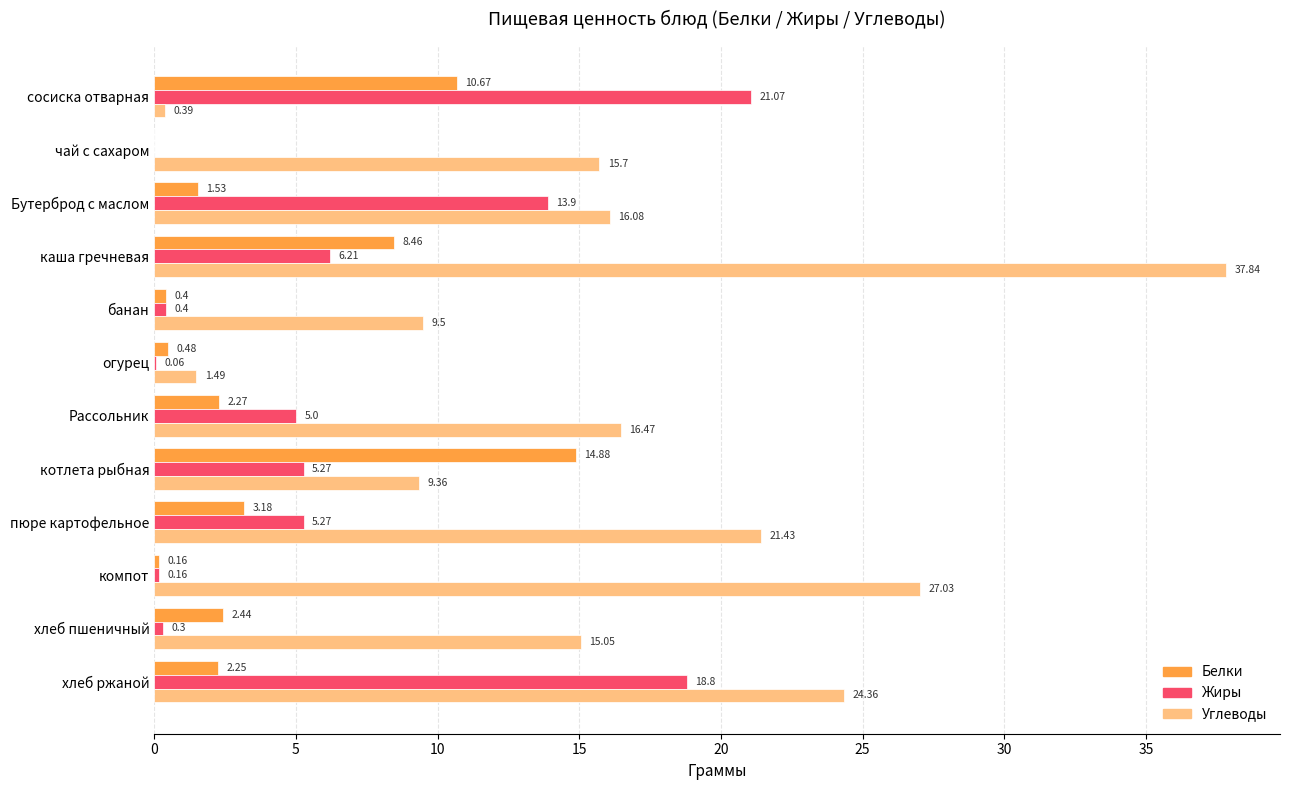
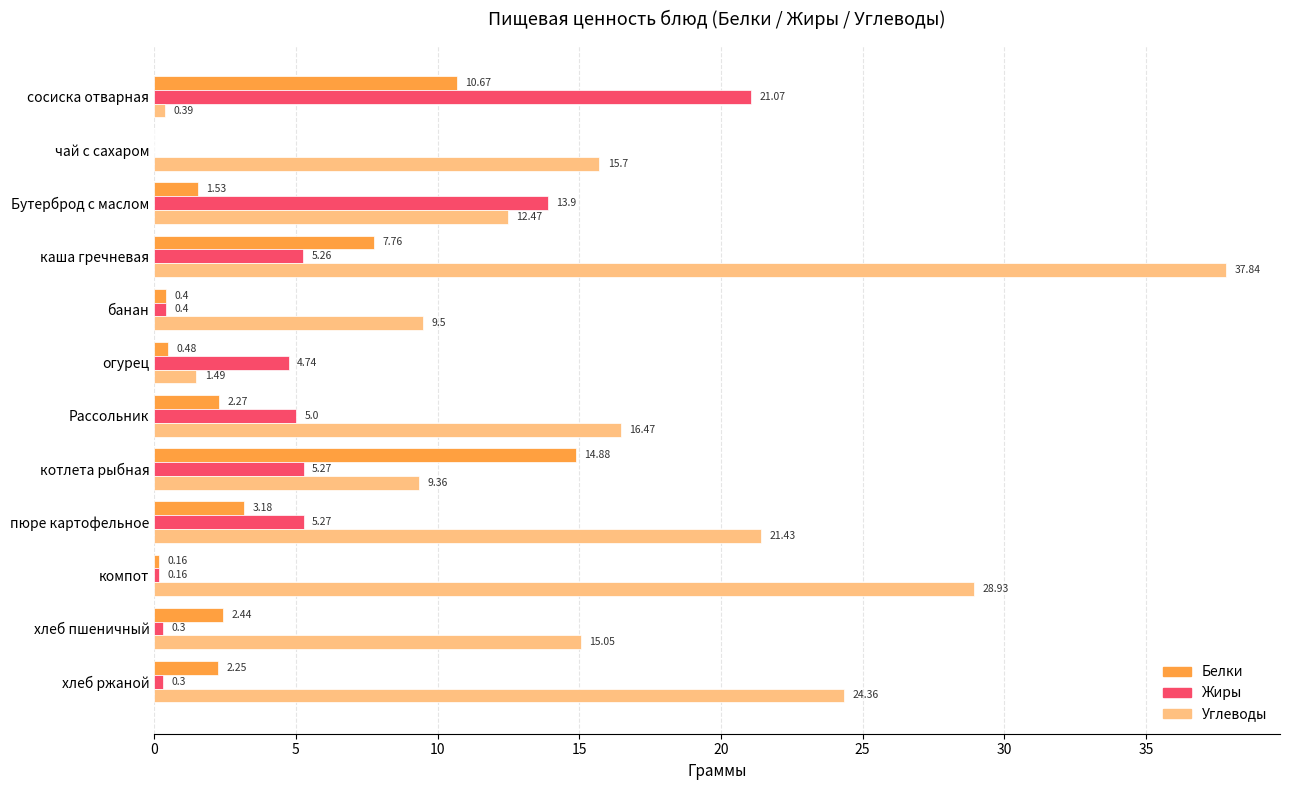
  {
    "Белки": {
      "сосиска отварная": 10.67,
      "Бутерброд с маслом": 1.53,
-     "каша гречневая": 8.46,
+     "каша гречневая": 7.76,
      "банан": 0.4,
      "огурец": 0.48,
      "Рассольник": 2.27,
      "котлета рыбная": 14.88,
      "пюре картофельное": 3.18,
      "компот": 0.16,
      "хлеб пшеничный": 2.44,
      "хлеб ржаной": 2.25
    },
    "Жиры": {
      "сосиска отварная": 21.07,
      "Бутерброд с маслом": 13.9,
-     "каша гречневая": 6.21,
+     "каша гречневая": 5.26,
      "банан": 0.4,
-     "огурец": 0.06,
+     "огурец": 4.74,
      "Рассольник": 5.0,
      "котлета рыбная": 5.27,
      "пюре картофельное": 5.27,
      "компот": 0.16,
      "хлеб пшеничный": 0.3,
-     "хлеб ржаной": 18.8
+     "хлеб ржаной": 0.3
    },
    "Углеводы": {
      "сосиска отварная": 0.39,
      "чай с сахаром": 15.7,
-     "Бутерброд с маслом": 16.08,
+     "Бутерброд с маслом": 12.47,
      "каша гречневая": 37.84,
      "банан": 9.5,
      "огурец": 1.49,
      "Рассольник": 16.47,
      "котлета рыбная": 9.36,
      "пюре картофельное": 21.43,
-     "компот": 27.03,
+     "компот": 28.93,
      "хлеб пшеничный": 15.05,
      "хлеб ржаной": 24.36
    }
  }
